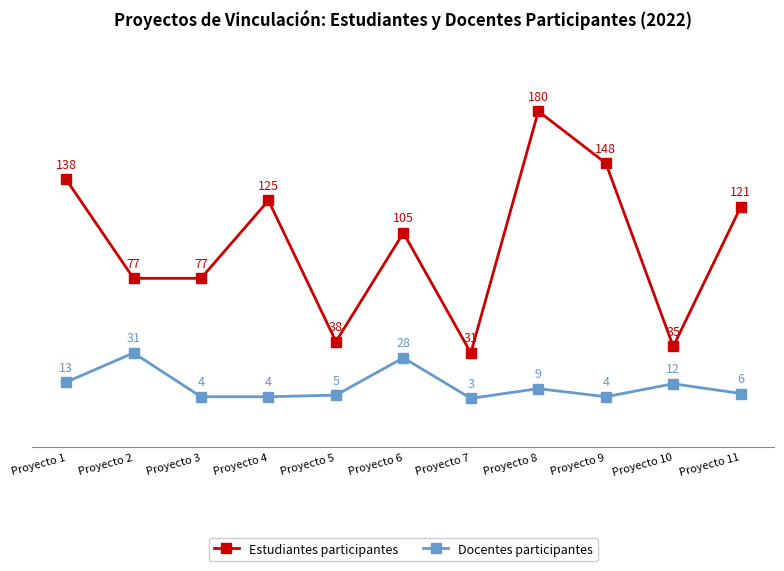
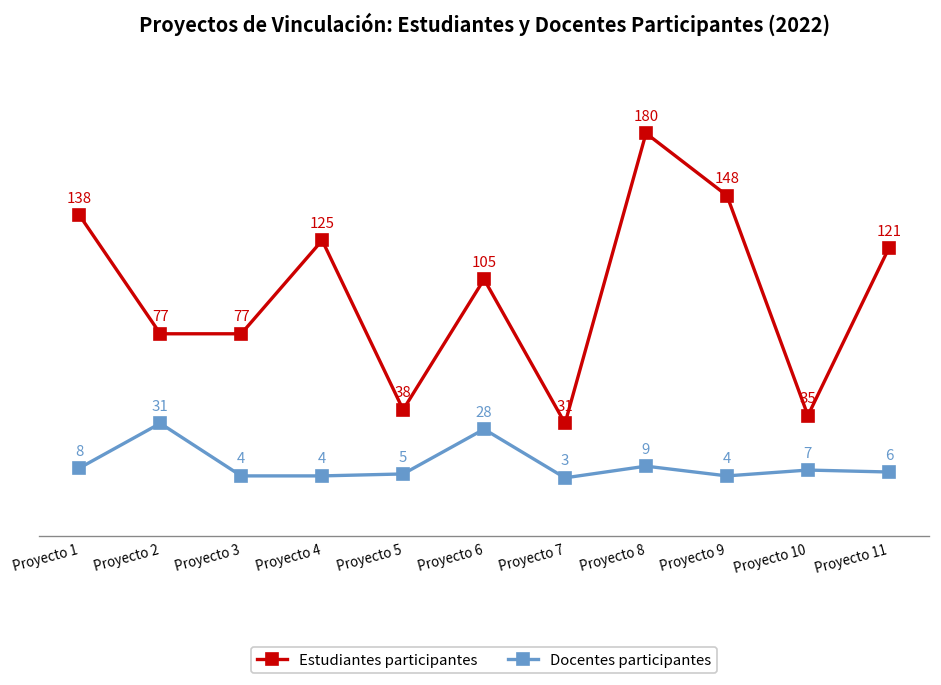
  {
    "Estudiantes participantes": {
      "Proyecto 1": 138,
      "Proyecto 2": 77,
      "Proyecto 3": 77,
      "Proyecto 4": 125,
      "Proyecto 5": 38,
      "Proyecto 6": 105,
      "Proyecto 7": 31,
      "Proyecto 8": 180,
      "Proyecto 9": 148,
      "Proyecto 10": 35,
      "Proyecto 11": 121
    },
    "Docentes participantes": {
-     "Proyecto 1": 13,
+     "Proyecto 1": 8,
      "Proyecto 2": 31,
      "Proyecto 3": 4,
      "Proyecto 4": 4,
      "Proyecto 5": 5,
      "Proyecto 6": 28,
      "Proyecto 7": 3,
      "Proyecto 8": 9,
      "Proyecto 9": 4,
-     "Proyecto 10": 12,
+     "Proyecto 10": 7,
      "Proyecto 11": 6
    }
  }
